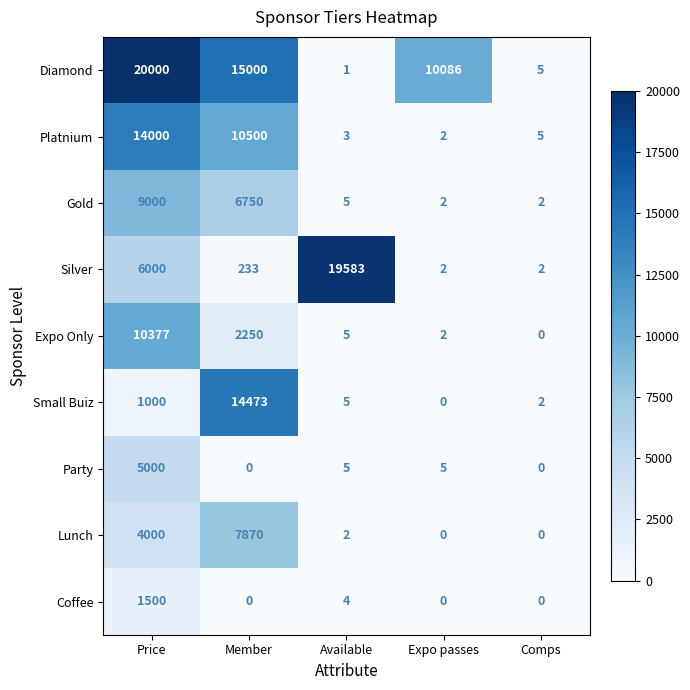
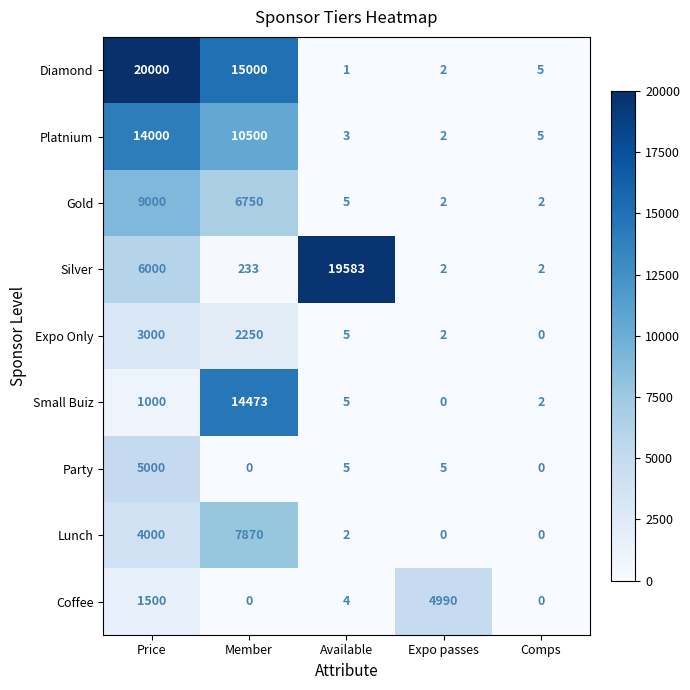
  {
    "Diamond": {
      "Price": 20000,
      "Member": 15000,
      "Available": 1,
-     "Expo passes": 10086,
+     "Expo passes": 2,
      "Comps": 5
    },
    "Platnium": {
      "Price": 14000,
      "Member": 10500,
      "Available": 3,
      "Expo passes": 2,
      "Comps": 5
    },
    "Gold": {
      "Price": 9000,
      "Member": 6750,
      "Available": 5,
      "Expo passes": 2,
      "Comps": 2
    },
    "Silver": {
      "Price": 6000,
      "Member": 233,
      "Available": 19583,
      "Expo passes": 2,
      "Comps": 2
    },
    "Expo Only": {
-     "Price": 10377,
+     "Price": 3000,
      "Member": 2250,
      "Available": 5,
      "Expo passes": 2,
      "Comps": 0
    },
    "Small Buiz": {
      "Price": 1000,
      "Member": 14473,
      "Available": 5,
      "Expo passes": 0,
      "Comps": 2
    },
    "Party": {
      "Price": 5000,
      "Member": 0,
      "Available": 5,
      "Expo passes": 5,
      "Comps": 0
    },
    "Lunch": {
      "Price": 4000,
      "Member": 7870,
      "Available": 2,
      "Expo passes": 0,
      "Comps": 0
    },
    "Coffee": {
      "Price": 1500,
      "Member": 0,
      "Available": 4,
-     "Expo passes": 0,
+     "Expo passes": 4990,
      "Comps": 0
    }
  }
